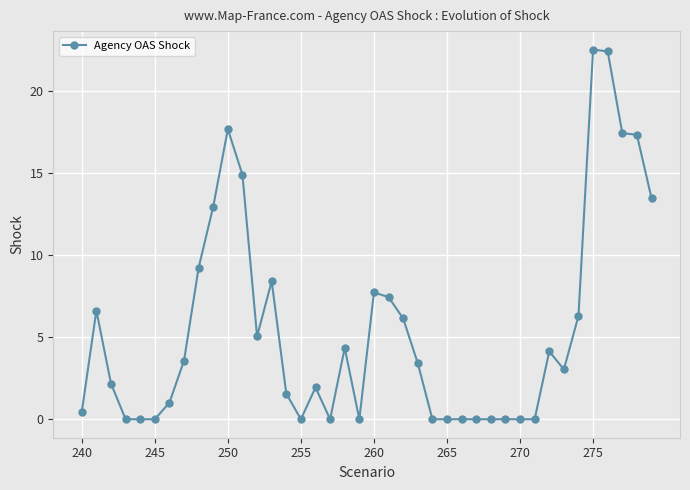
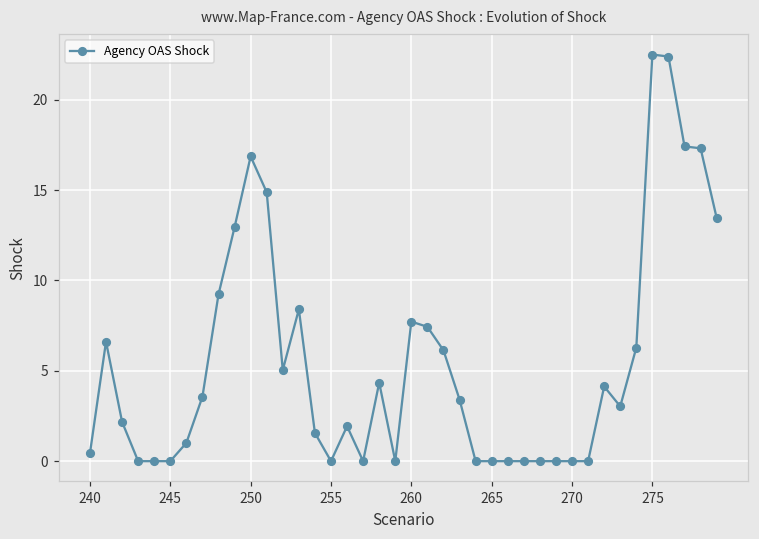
  {
    "240": 0.4,
    "245": 0.0,
-   "250": 17.7,
+   "250": 16.9,
    "255": 0.0,
    "260": 7.7,
    "265": 0.0,
    "270": 0.0,
    "275": 22.5
  }
